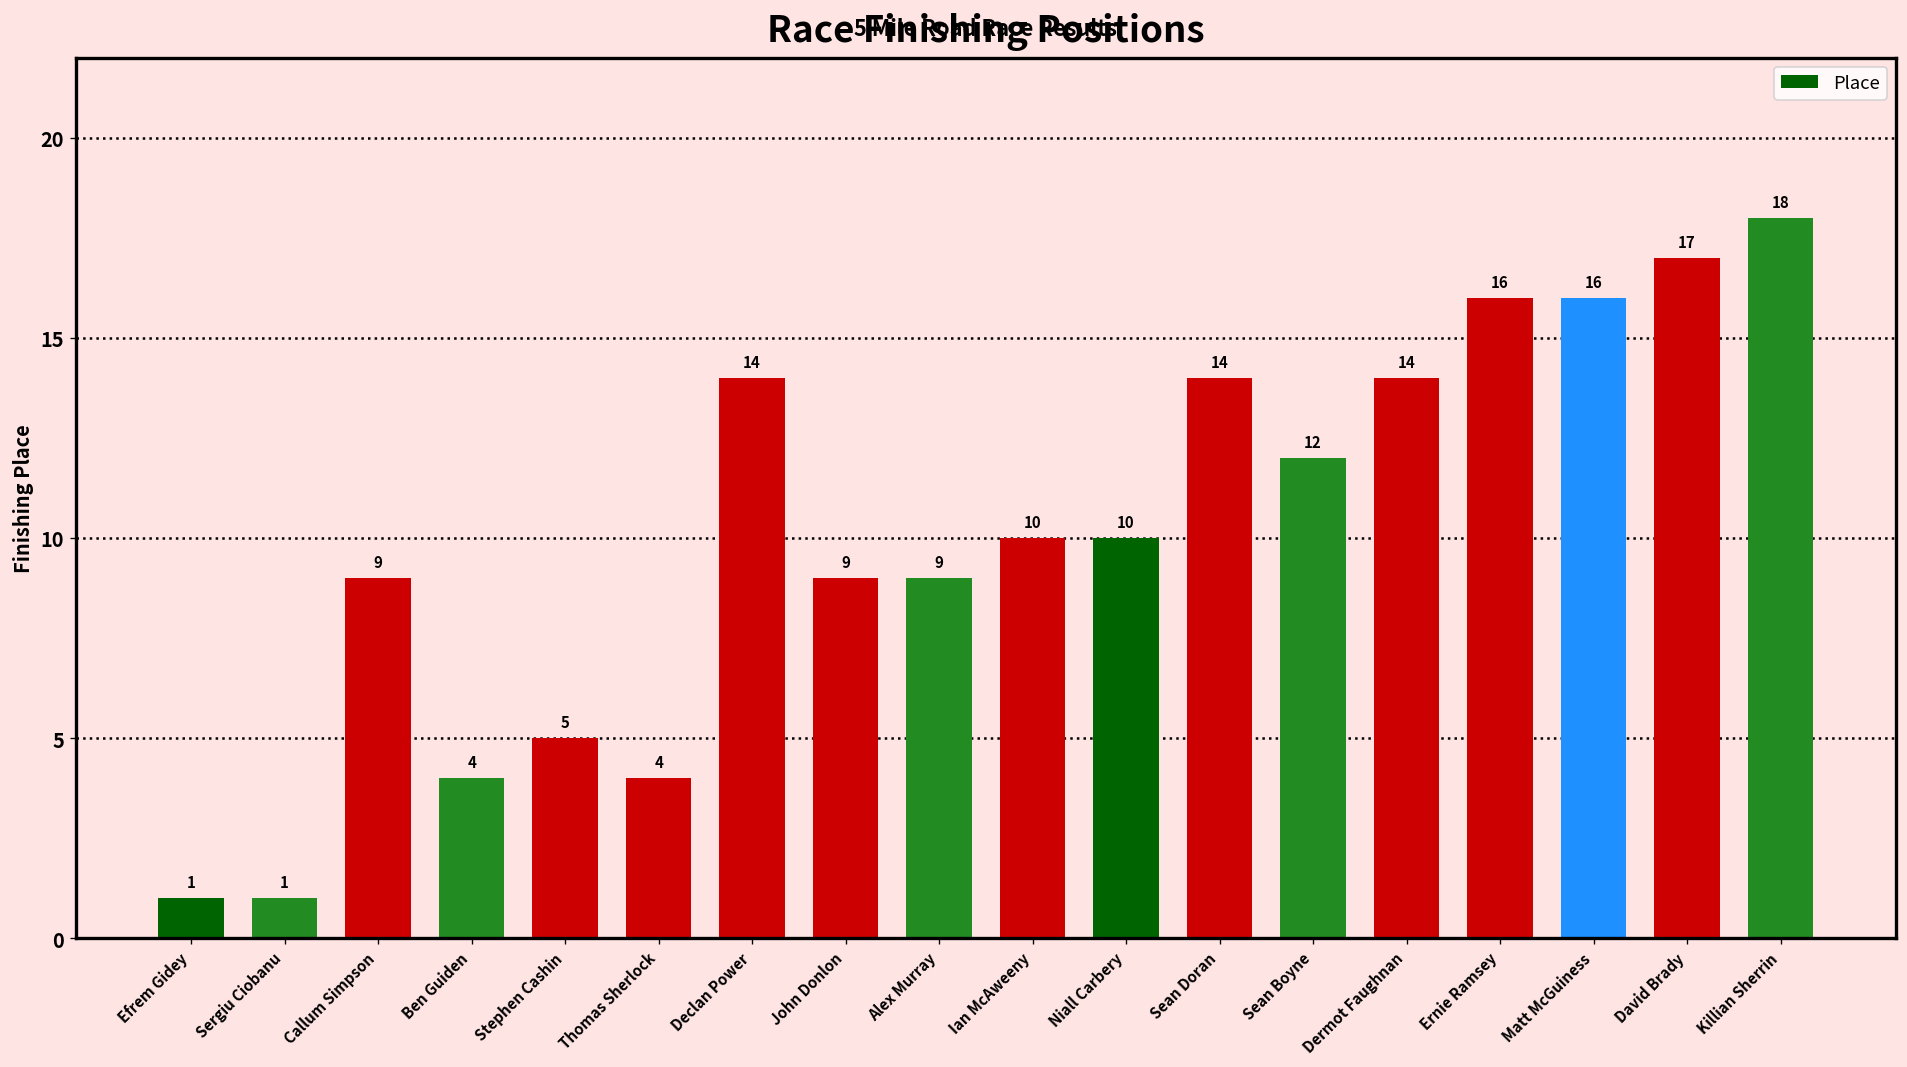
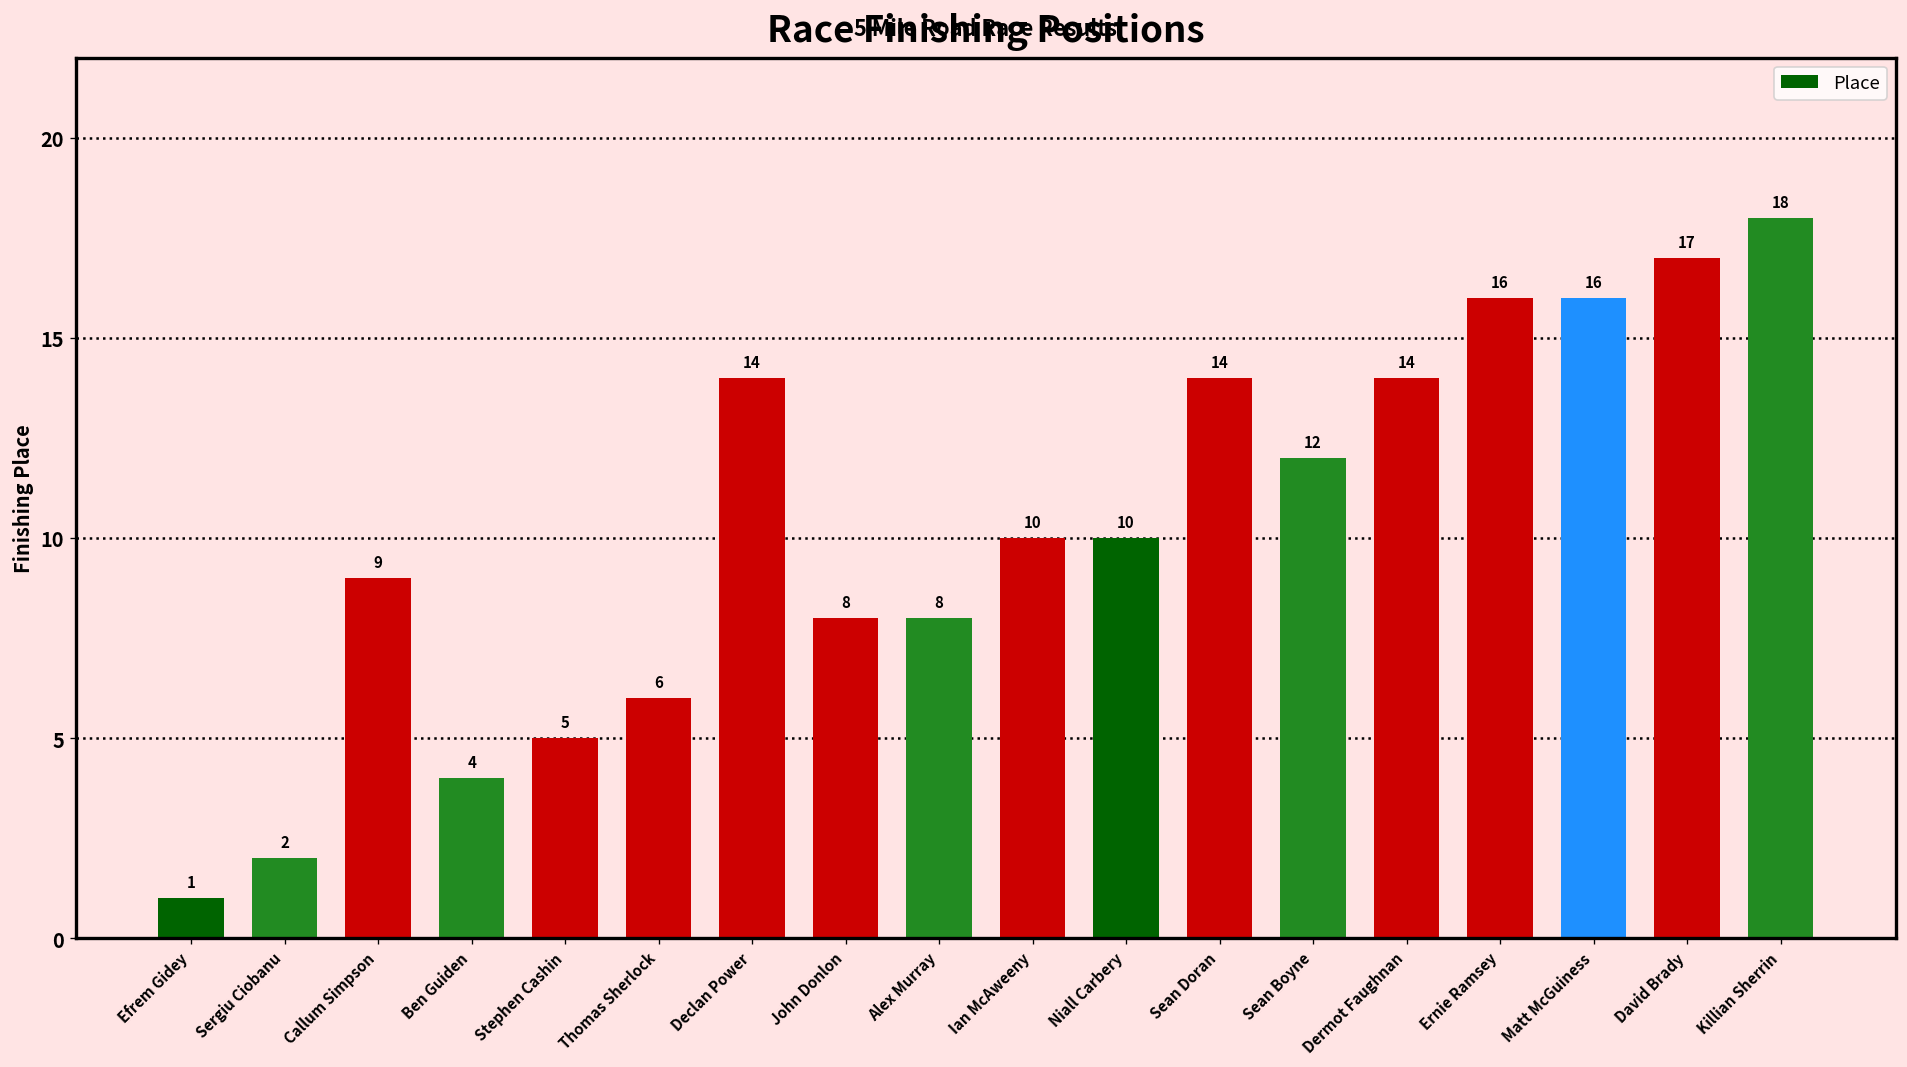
  {
    "Efrem Gidey": 1,
-   "Sergiu Ciobanu": 1,
+   "Sergiu Ciobanu": 2,
    "Callum Simpson": 9,
    "Ben Guiden": 4,
    "Stephen Cashin": 5,
-   "Thomas Sherlock": 4,
+   "Thomas Sherlock": 6,
    "Declan Power": 14,
-   "John Donlon": 9,
-   "Alex Murray": 9,
+   "John Donlon": 8,
+   "Alex Murray": 8,
    "Ian McAweeny": 10,
    "Niall Carbery": 10,
    "Sean Doran": 14,
    "Sean Boyne": 12,
    "Dermot Faughnan": 14,
    "Ernie Ramsey": 16,
    "Matt McGuiness": 16,
    "David Brady": 17,
    "Killian Sherrin": 18
  }
